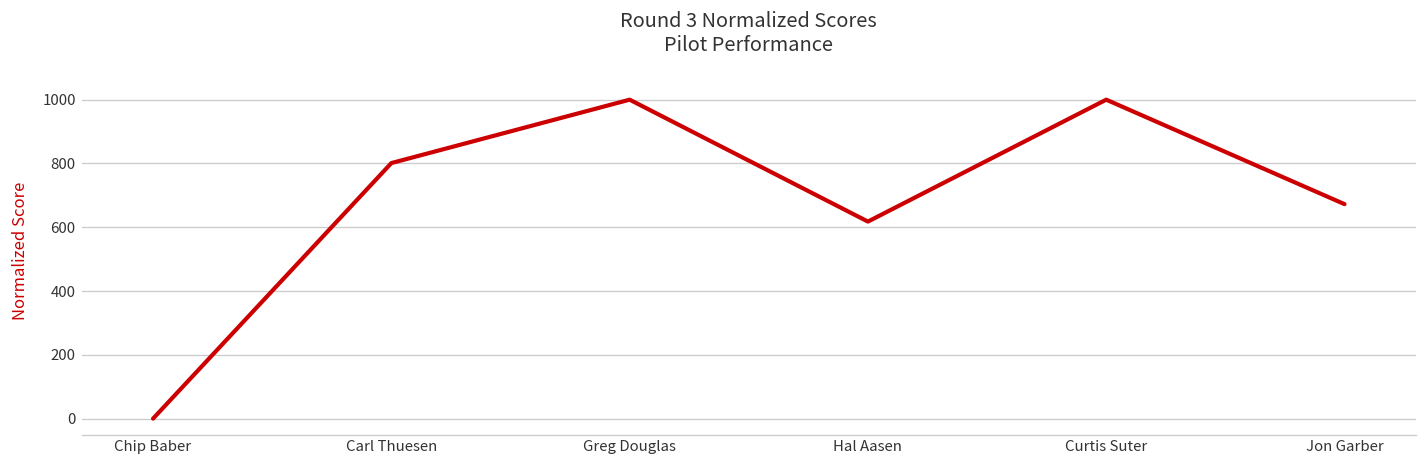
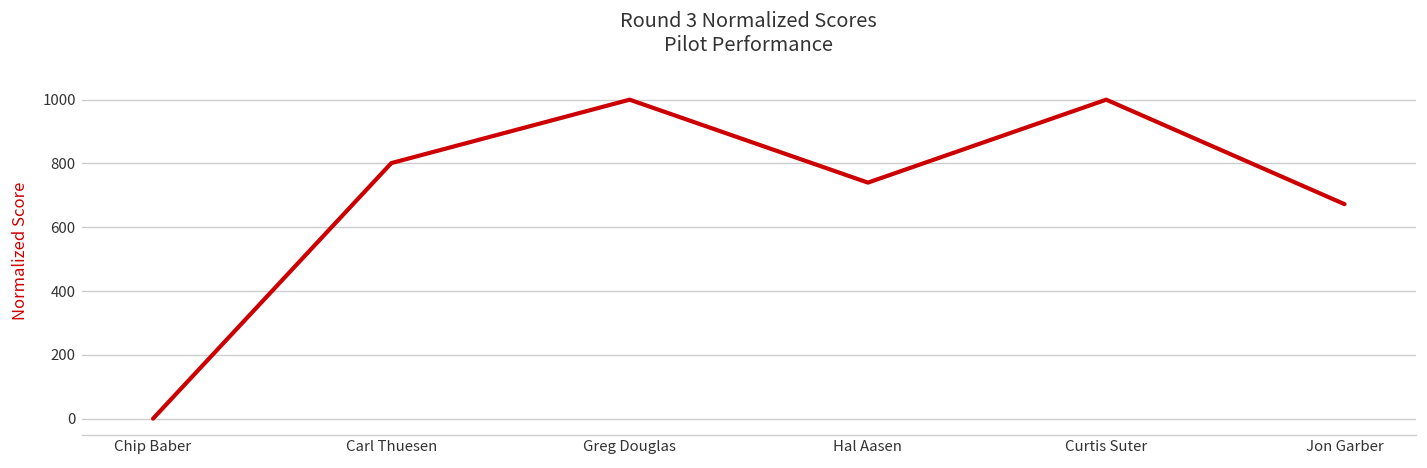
  {
    "Chip Baber": 0,
    "Carl Thuesen": 800,
    "Greg Douglas": 1000,
-   "Hal Aasen": 620,
+   "Hal Aasen": 740,
    "Curtis Suter": 1000,
    "Jon Garber": 670
  }
